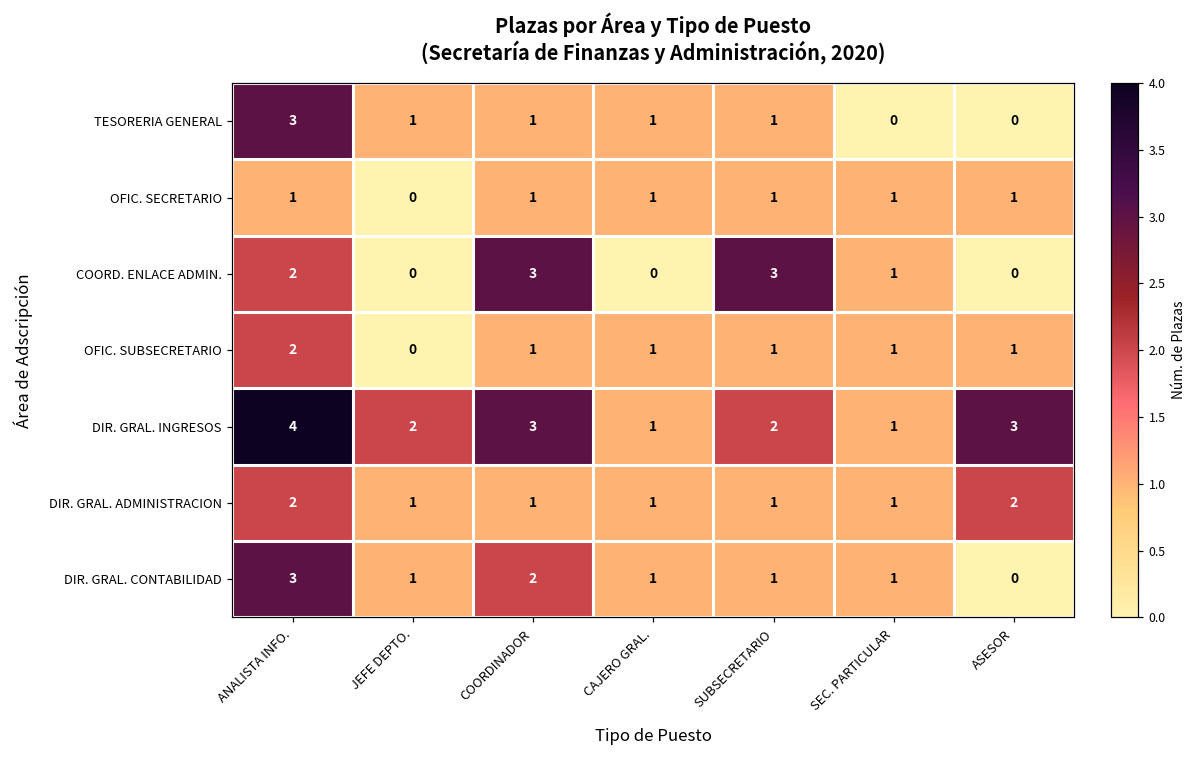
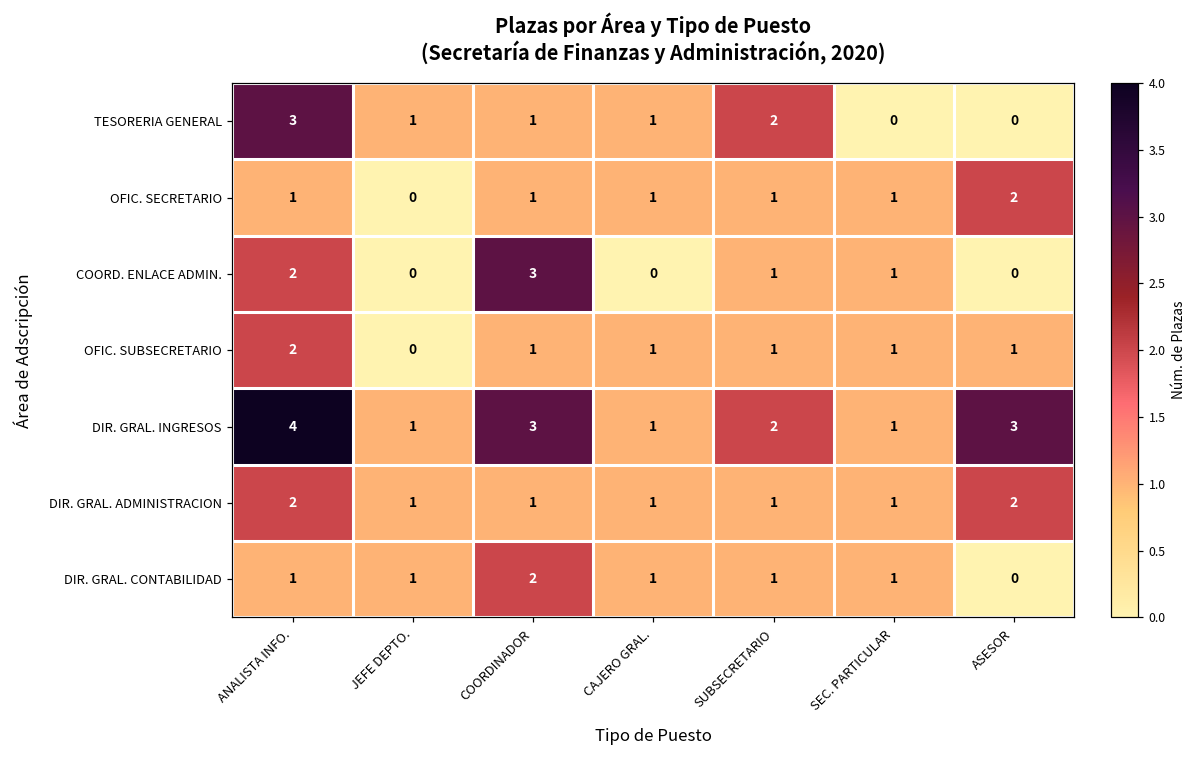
  {
    "TESORERIA GENERAL": {
      "ANALISTA INFO.": 3,
      "JEFE DEPTO.": 1,
      "COORDINADOR": 1,
      "CAJERO GRAL.": 1,
-     "SUBSECRETARIO": 1,
+     "SUBSECRETARIO": 2,
      "SEC. PARTICULAR": 0,
      "ASESOR": 0
    },
    "OFIC. SECRETARIO": {
      "ANALISTA INFO.": 1,
      "JEFE DEPTO.": 0,
      "COORDINADOR": 1,
      "CAJERO GRAL.": 1,
      "SUBSECRETARIO": 1,
      "SEC. PARTICULAR": 1,
-     "ASESOR": 1
+     "ASESOR": 2
    },
    "COORD. ENLACE ADMIN.": {
      "ANALISTA INFO.": 2,
      "JEFE DEPTO.": 0,
      "COORDINADOR": 3,
      "CAJERO GRAL.": 0,
-     "SUBSECRETARIO": 3,
+     "SUBSECRETARIO": 1,
      "SEC. PARTICULAR": 1,
      "ASESOR": 0
    },
    "OFIC. SUBSECRETARIO": {
      "ANALISTA INFO.": 2,
      "JEFE DEPTO.": 0,
      "COORDINADOR": 1,
      "CAJERO GRAL.": 1,
      "SUBSECRETARIO": 1,
      "SEC. PARTICULAR": 1,
      "ASESOR": 1
    },
    "DIR. GRAL. INGRESOS": {
      "ANALISTA INFO.": 4,
-     "JEFE DEPTO.": 2,
+     "JEFE DEPTO.": 1,
      "COORDINADOR": 3,
      "CAJERO GRAL.": 1,
      "SUBSECRETARIO": 2,
      "SEC. PARTICULAR": 1,
      "ASESOR": 3
    },
    "DIR. GRAL. ADMINISTRACION": {
      "ANALISTA INFO.": 2,
      "JEFE DEPTO.": 1,
      "COORDINADOR": 1,
      "CAJERO GRAL.": 1,
      "SUBSECRETARIO": 1,
      "SEC. PARTICULAR": 1,
      "ASESOR": 2
    },
    "DIR. GRAL. CONTABILIDAD": {
-     "ANALISTA INFO.": 3,
+     "ANALISTA INFO.": 1,
      "JEFE DEPTO.": 1,
      "COORDINADOR": 2,
      "CAJERO GRAL.": 1,
      "SUBSECRETARIO": 1,
      "SEC. PARTICULAR": 1,
      "ASESOR": 0
    }
  }
